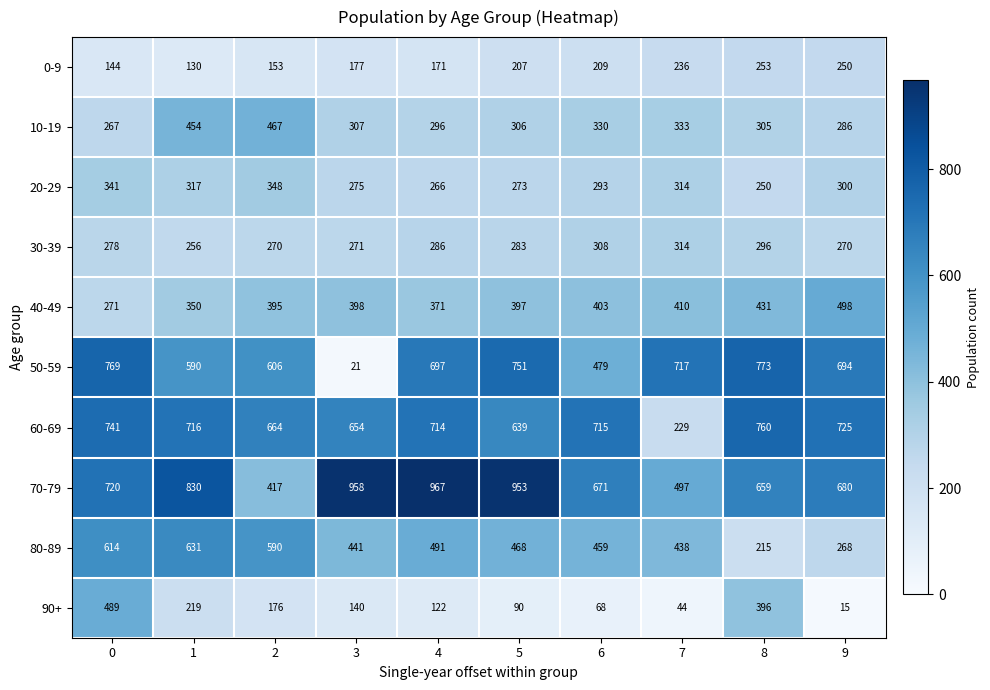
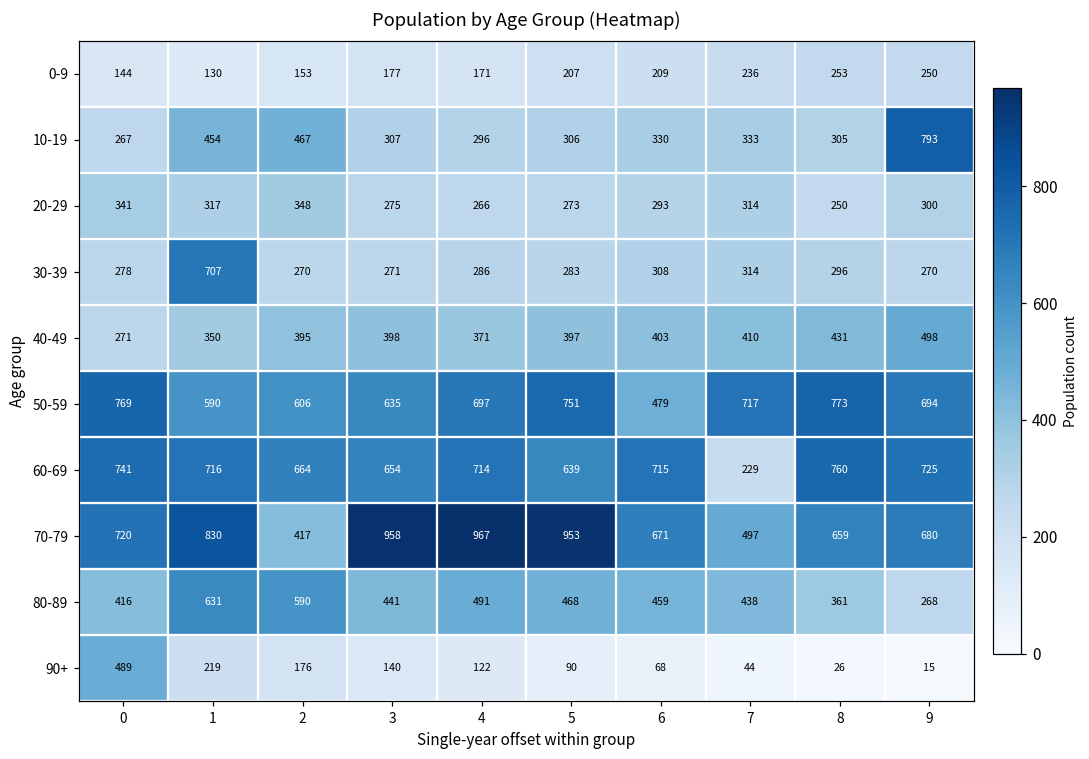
  {
    "0-9": {
      "0": 144,
      "1": 130,
      "2": 153,
      "3": 177,
      "4": 171,
      "5": 207,
      "6": 209,
      "7": 236,
      "8": 253,
      "9": 250
    },
    "10-19": {
      "0": 267,
      "1": 454,
      "2": 467,
      "3": 307,
      "4": 296,
      "5": 306,
      "6": 330,
      "7": 333,
      "8": 305,
-     "9": 286
+     "9": 793
    },
    "20-29": {
      "0": 341,
      "1": 317,
      "2": 348,
      "3": 275,
      "4": 266,
      "5": 273,
      "6": 293,
      "7": 314,
      "8": 250,
      "9": 300
    },
    "30-39": {
      "0": 278,
-     "1": 256,
+     "1": 707,
      "2": 270,
      "3": 271,
      "4": 286,
      "5": 283,
      "6": 308,
      "7": 314,
      "8": 296,
      "9": 270
    },
    "40-49": {
      "0": 271,
      "1": 350,
      "2": 395,
      "3": 398,
      "4": 371,
      "5": 397,
      "6": 403,
      "7": 410,
      "8": 431,
      "9": 498
    },
    "50-59": {
      "0": 769,
      "1": 590,
      "2": 606,
-     "3": 21,
+     "3": 635,
      "4": 697,
      "5": 751,
      "6": 479,
      "7": 717,
      "8": 773,
      "9": 694
    },
    "60-69": {
      "0": 741,
      "1": 716,
      "2": 664,
      "3": 654,
      "4": 714,
      "5": 639,
      "6": 715,
      "7": 229,
      "8": 760,
      "9": 725
    },
    "70-79": {
      "0": 720,
      "1": 830,
      "2": 417,
      "3": 958,
      "4": 967,
      "5": 953,
      "6": 671,
      "7": 497,
      "8": 659,
      "9": 680
    },
    "80-89": {
-     "0": 614,
+     "0": 416,
      "1": 631,
      "2": 590,
      "3": 441,
      "4": 491,
      "5": 468,
      "6": 459,
      "7": 438,
-     "8": 215,
+     "8": 361,
      "9": 268
    },
    "90+": {
      "0": 489,
      "1": 219,
      "2": 176,
      "3": 140,
      "4": 122,
      "5": 90,
      "6": 68,
      "7": 44,
-     "8": 396,
+     "8": 26,
      "9": 15
    }
  }
